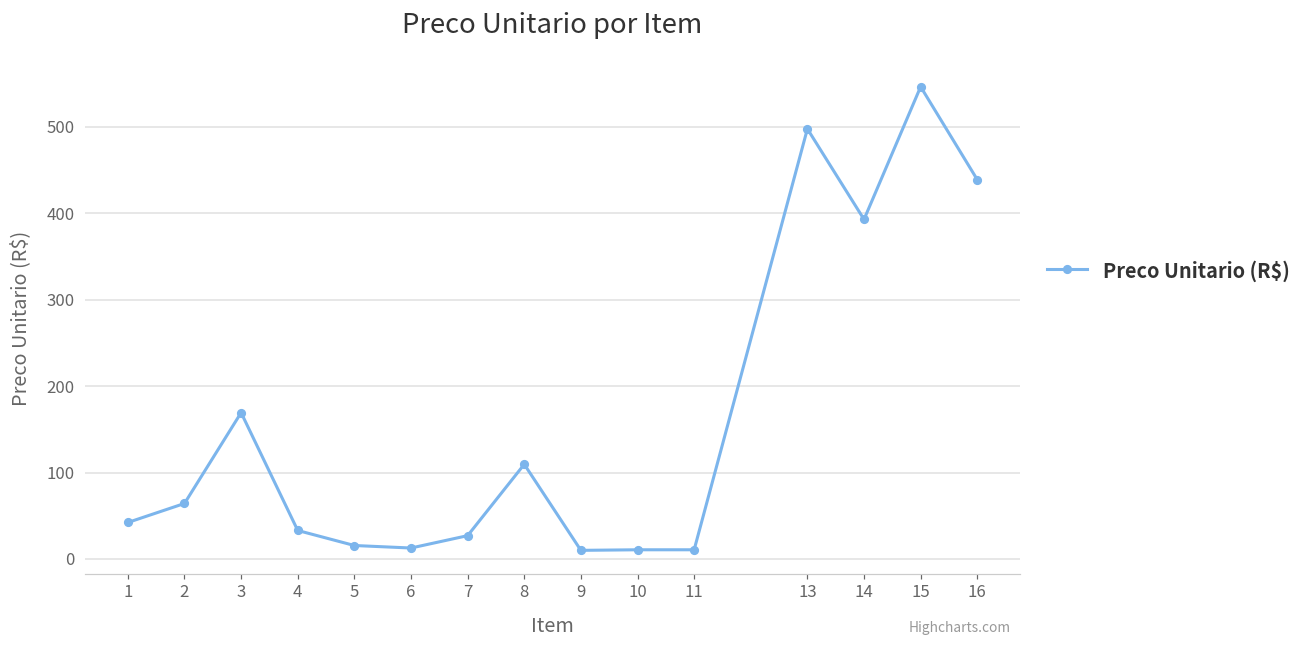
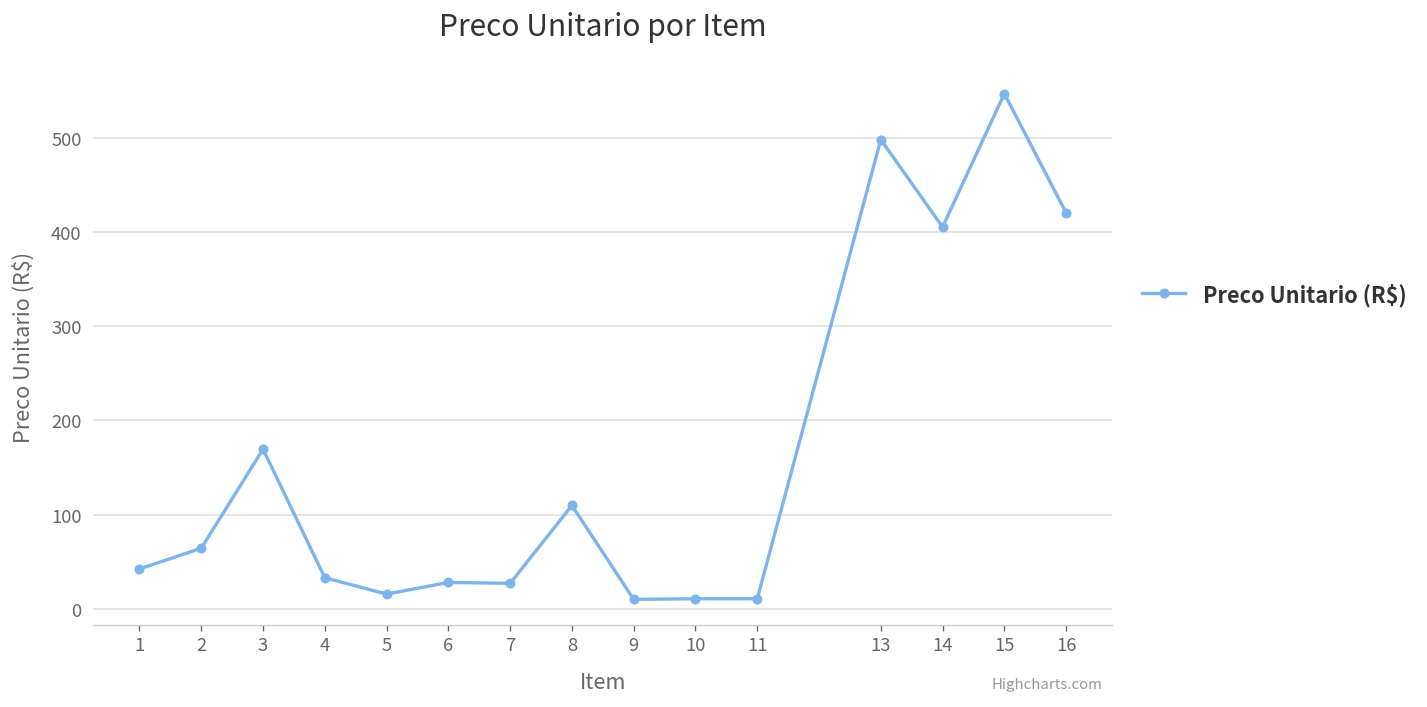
  {
    "1": 40,
    "2": 60,
    "3": 170,
    "4": 30,
    "5": 20,
-   "6": 10,
+   "6": 30,
    "7": 30,
    "8": 110,
    "9": 10,
    "10": 10,
    "11": 10,
    "13": 500,
-   "14": 390,
+   "14": 410,
    "15": 550,
-   "16": 440
+   "16": 420
  }
